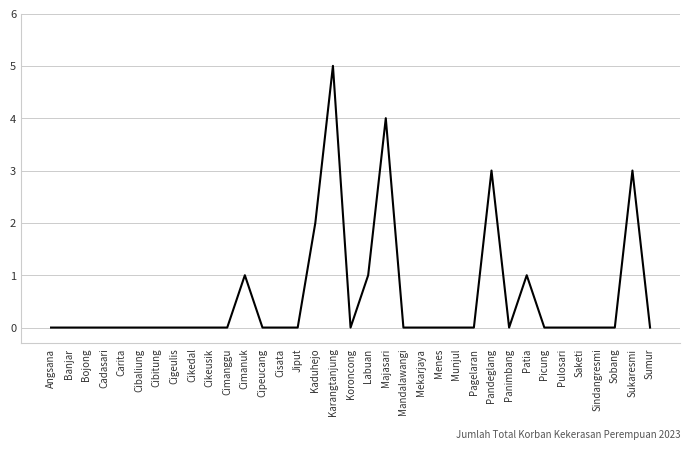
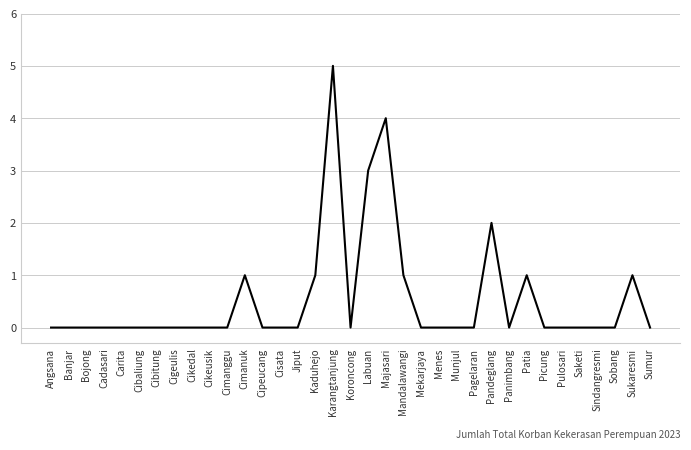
  {
    "Angsana": 0,
    "Banjar": 0,
    "Bojong": 0,
    "Cadasari": 0,
    "Carita": 0,
    "Cibaliung": 0,
    "Cibitung": 0,
    "Cigeulis": 0,
    "Cikedal": 0,
    "Cikeusik": 0,
    "Cimanggu": 0,
    "Cimanuk": 1,
    "Cipeucang": 0,
    "Cisata": 0,
    "Jiput": 0,
-   "Kaduhejo": 2,
+   "Kaduhejo": 1,
    "Karangtanjung": 5,
    "Koroncong": 0,
-   "Labuan": 1,
+   "Labuan": 3,
    "Majasari": 4,
-   "Mandalawangi": 0,
+   "Mandalawangi": 1,
    "Mekarjaya": 0,
    "Menes": 0,
    "Munjul": 0,
    "Pagelaran": 0,
-   "Pandeglang": 3,
+   "Pandeglang": 2,
    "Panimbang": 0,
    "Patia": 1,
    "Picung": 0,
    "Pulosari": 0,
    "Saketi": 0,
    "Sindangresmi": 0,
    "Sobang": 0,
-   "Sukaresmi": 3,
+   "Sukaresmi": 1,
    "Sumur": 0
  }
